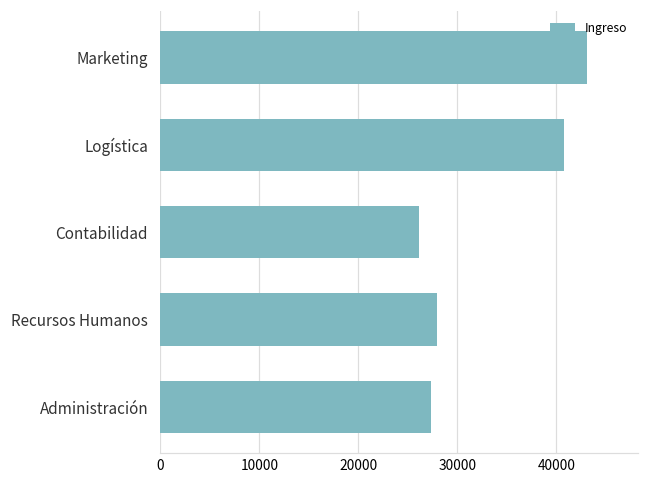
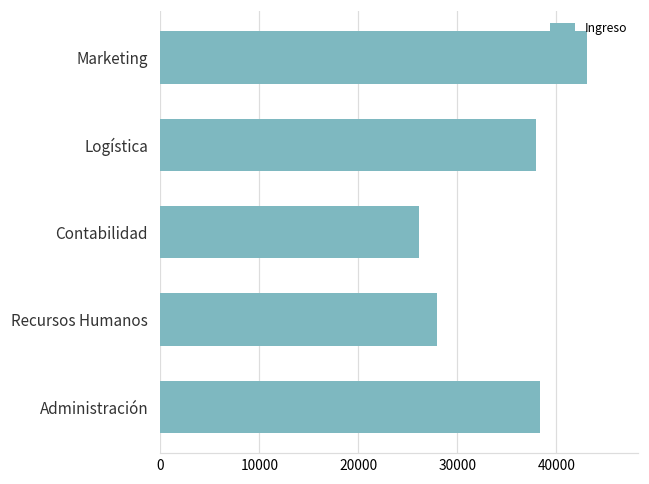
  {
    "Marketing": 43000,
-   "Logística": 41000,
+   "Logística": 38000,
    "Contabilidad": 26000,
    "Recursos Humanos": 28000,
-   "Administración": 27000
+   "Administración": 38000
  }
